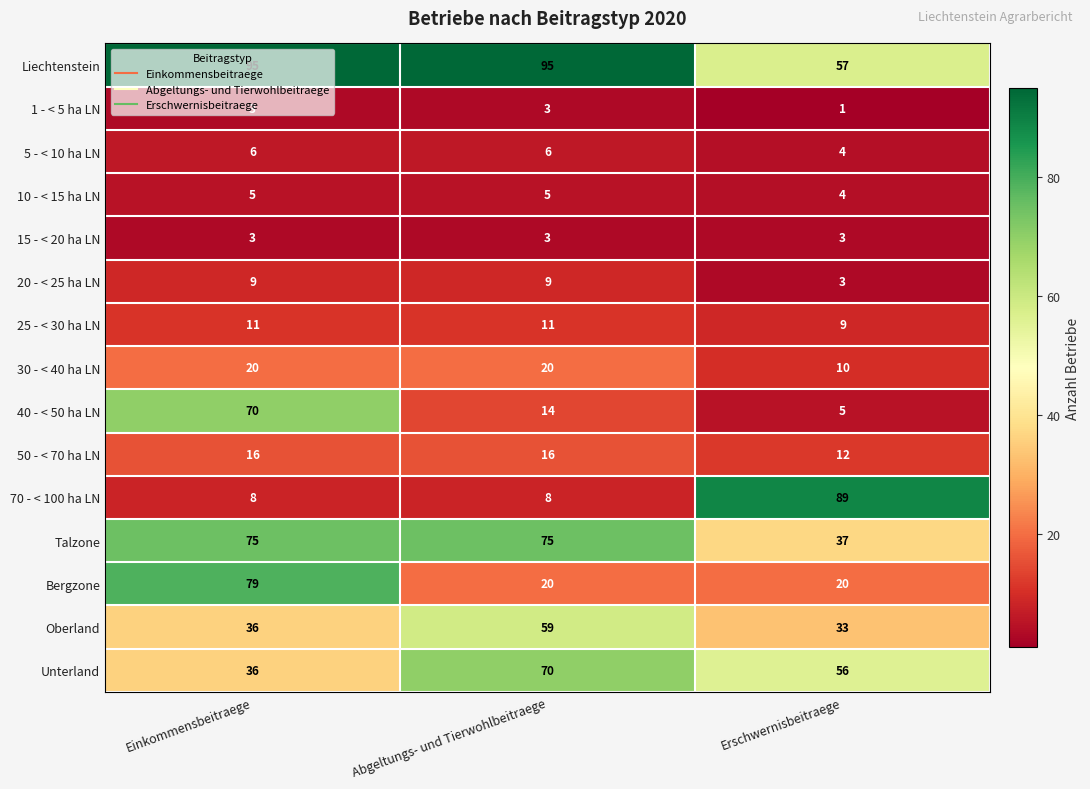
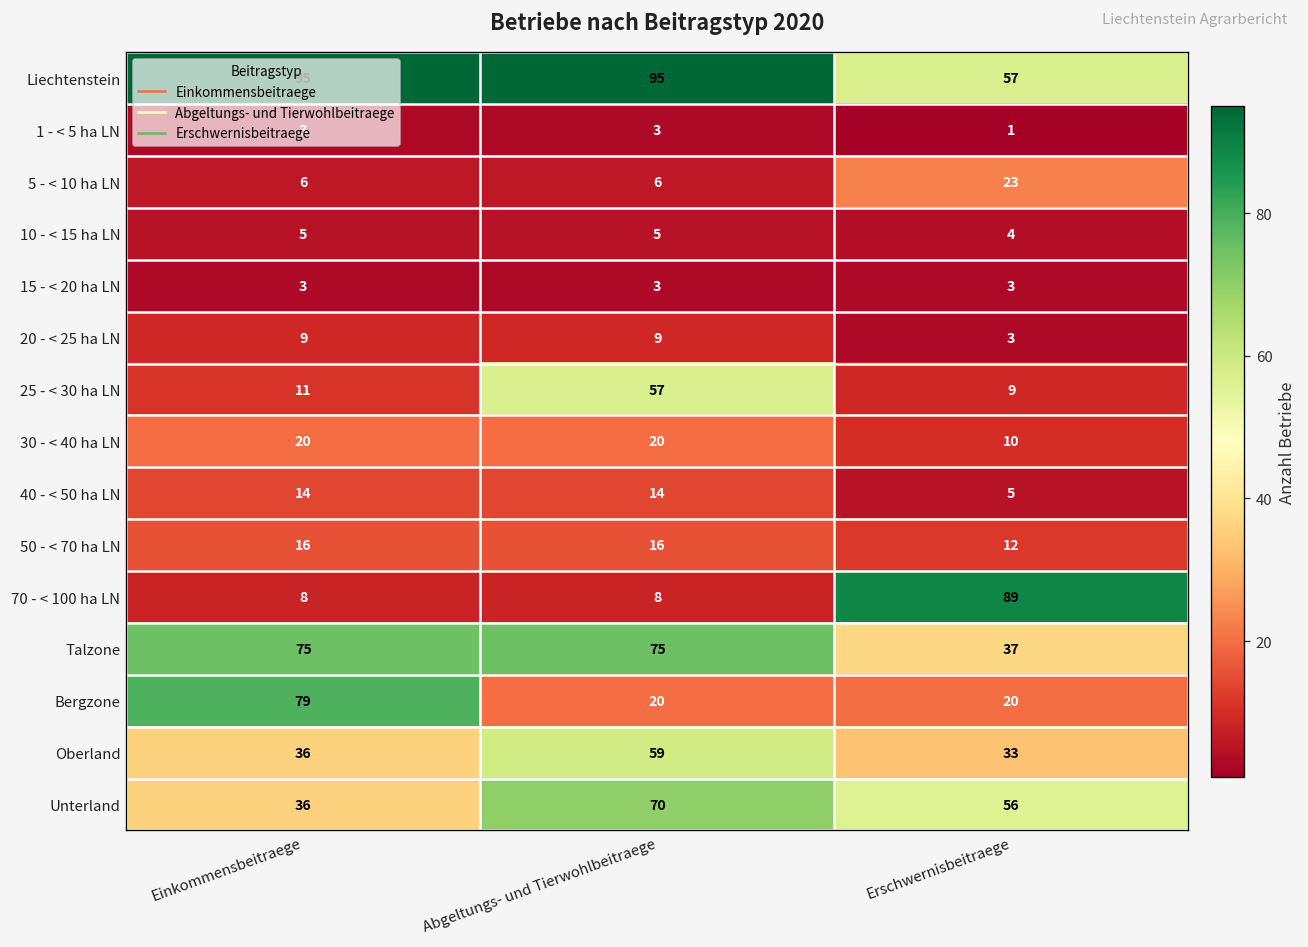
  {
    "Liechtenstein": {
      "Abgeltungs- und Tierwohlbeitraege": 95,
      "Erschwernisbeitraege": 57
    },
    "1 - < 5 ha LN": {
      "Abgeltungs- und Tierwohlbeitraege": 3,
      "Erschwernisbeitraege": 1
    },
    "5 - < 10 ha LN": {
      "Einkommensbeitraege": 6,
      "Abgeltungs- und Tierwohlbeitraege": 6,
-     "Erschwernisbeitraege": 4
+     "Erschwernisbeitraege": 23
    },
    "10 - < 15 ha LN": {
      "Einkommensbeitraege": 5,
      "Abgeltungs- und Tierwohlbeitraege": 5,
      "Erschwernisbeitraege": 4
    },
    "15 - < 20 ha LN": {
      "Einkommensbeitraege": 3,
      "Abgeltungs- und Tierwohlbeitraege": 3,
      "Erschwernisbeitraege": 3
    },
    "20 - < 25 ha LN": {
      "Einkommensbeitraege": 9,
      "Abgeltungs- und Tierwohlbeitraege": 9,
      "Erschwernisbeitraege": 3
    },
    "25 - < 30 ha LN": {
      "Einkommensbeitraege": 11,
-     "Abgeltungs- und Tierwohlbeitraege": 11,
+     "Abgeltungs- und Tierwohlbeitraege": 57,
      "Erschwernisbeitraege": 9
    },
    "30 - < 40 ha LN": {
      "Einkommensbeitraege": 20,
      "Abgeltungs- und Tierwohlbeitraege": 20,
      "Erschwernisbeitraege": 10
    },
    "40 - < 50 ha LN": {
-     "Einkommensbeitraege": 70,
+     "Einkommensbeitraege": 14,
      "Abgeltungs- und Tierwohlbeitraege": 14,
      "Erschwernisbeitraege": 5
    },
    "50 - < 70 ha LN": {
      "Einkommensbeitraege": 16,
      "Abgeltungs- und Tierwohlbeitraege": 16,
      "Erschwernisbeitraege": 12
    },
    "70 - < 100 ha LN": {
      "Einkommensbeitraege": 8,
      "Abgeltungs- und Tierwohlbeitraege": 8,
      "Erschwernisbeitraege": 89
    },
    "Talzone": {
      "Einkommensbeitraege": 75,
      "Abgeltungs- und Tierwohlbeitraege": 75,
      "Erschwernisbeitraege": 37
    },
    "Bergzone": {
      "Einkommensbeitraege": 79,
      "Abgeltungs- und Tierwohlbeitraege": 20,
      "Erschwernisbeitraege": 20
    },
    "Oberland": {
      "Einkommensbeitraege": 36,
      "Abgeltungs- und Tierwohlbeitraege": 59,
      "Erschwernisbeitraege": 33
    },
    "Unterland": {
      "Einkommensbeitraege": 36,
      "Abgeltungs- und Tierwohlbeitraege": 70,
      "Erschwernisbeitraege": 56
    }
  }
